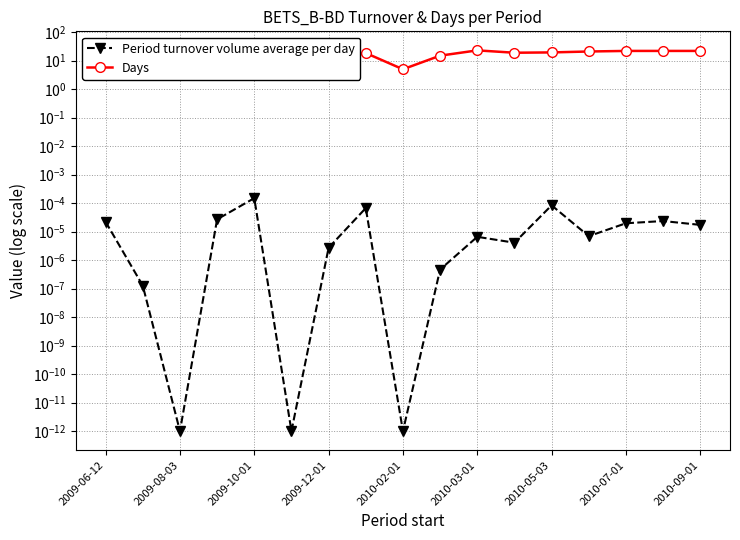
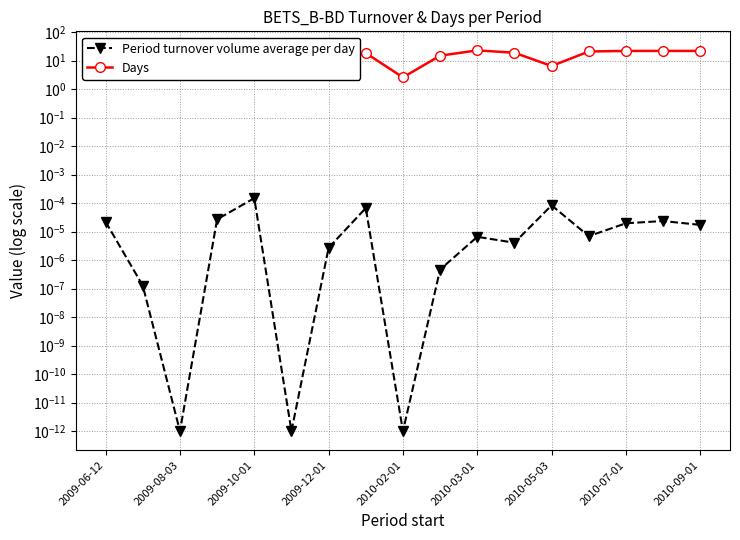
  {
    "Period turnover volume average per day": {
      "2009-06-12": 0.00002,
      "2009-08-03": 0.000000000001,
      "2009-10-01": 0.0001,
      "2009-12-01": 0.000003,
      "2010-02-01": 0.000000000001,
      "2010-03-01": 0.000007,
      "2010-05-03": 0.00008,
      "2010-07-01": 0.00002,
      "2010-09-01": 0.00002
    },
    "Days": {
-     "2010-02-01": 5,
+     "2010-02-01": 3,
      "2010-03-01": 20,
-     "2010-05-03": 20,
+     "2010-05-03": 7,
      "2010-07-01": 20,
      "2010-09-01": 20
    }
  }
